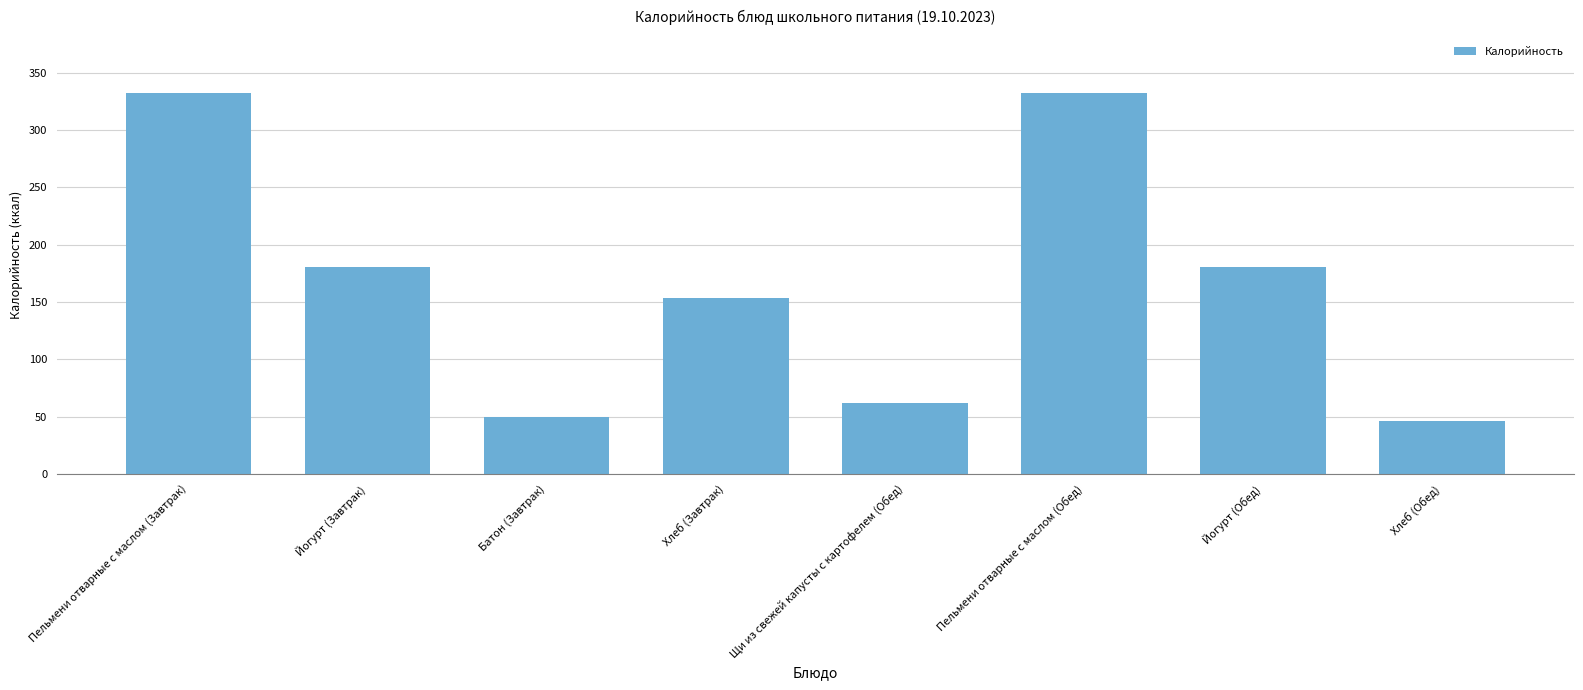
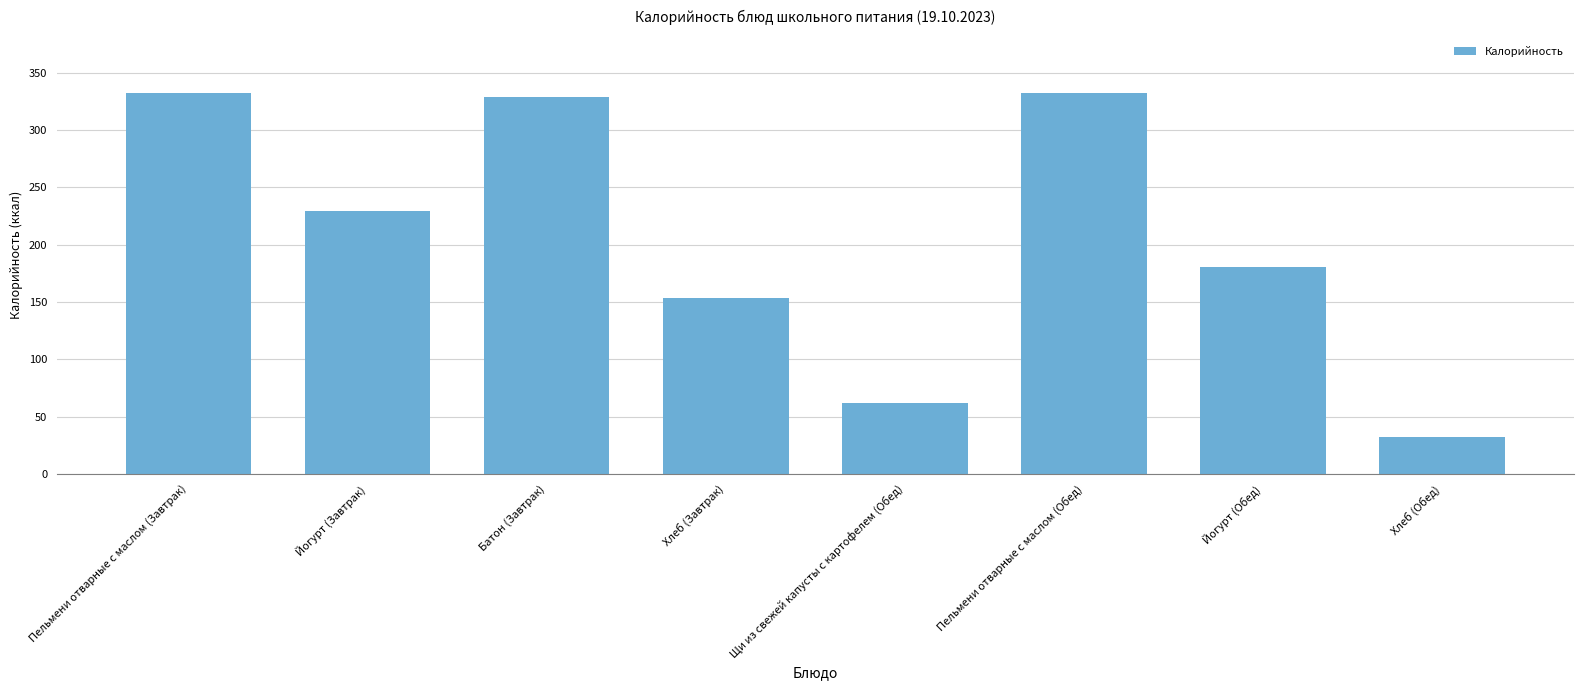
  {
    "Пельмени отварные с маслом (Завтрак)": 332,
-   "Йогурт (Завтрак)": 180,
-   "Батон (Завтрак)": 50,
+   "Йогурт (Завтрак)": 229,
+   "Батон (Завтрак)": 329,
    "Хлеб (Завтрак)": 153,
    "Щи из свежей капусты с картофелем (Обед)": 62,
    "Пельмени отварные с маслом (Обед)": 332,
    "Йогурт (Обед)": 180,
-   "Хлеб (Обед)": 46
+   "Хлеб (Обед)": 32
  }
